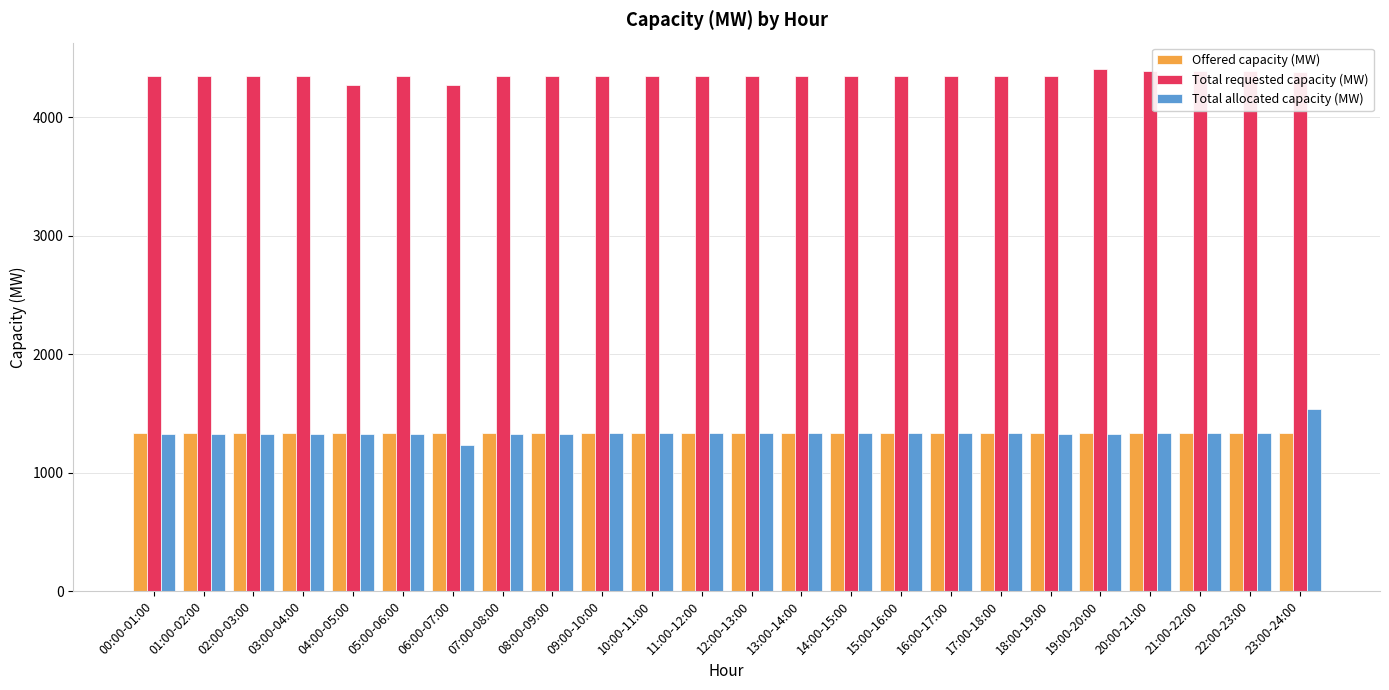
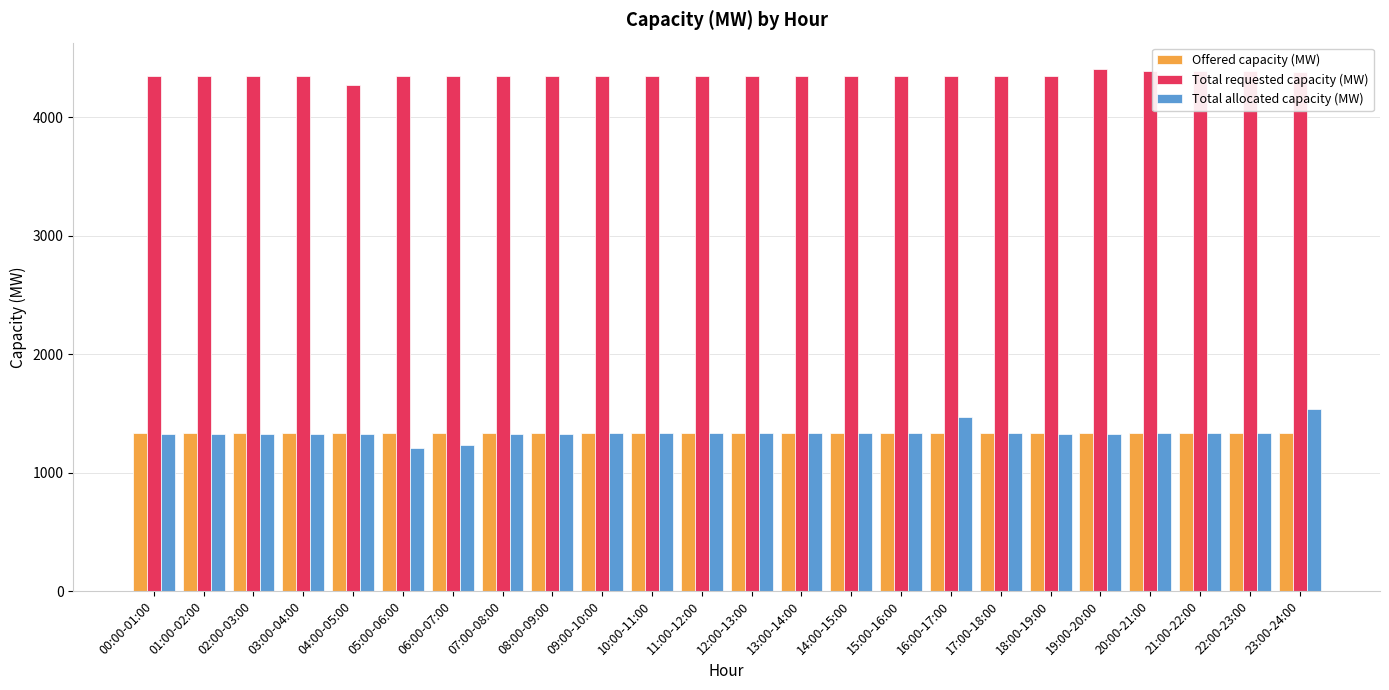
  {
    "Offered capacity (MW)": {
      "00:00-01:00": 1330,
      "01:00-02:00": 1330,
      "02:00-03:00": 1330,
      "03:00-04:00": 1330,
      "04:00-05:00": 1330,
      "05:00-06:00": 1330,
      "06:00-07:00": 1330,
      "07:00-08:00": 1330,
      "08:00-09:00": 1330,
      "09:00-10:00": 1330,
      "10:00-11:00": 1330,
      "11:00-12:00": 1330,
      "12:00-13:00": 1330,
      "13:00-14:00": 1330,
      "14:00-15:00": 1330,
      "15:00-16:00": 1330,
      "16:00-17:00": 1330,
      "17:00-18:00": 1330,
      "18:00-19:00": 1330,
      "19:00-20:00": 1330,
      "20:00-21:00": 1330,
      "21:00-22:00": 1330,
      "22:00-23:00": 1330,
      "23:00-24:00": 1330
    },
    "Total requested capacity (MW)": {
      "00:00-01:00": 4350,
      "01:00-02:00": 4350,
      "02:00-03:00": 4350,
      "03:00-04:00": 4350,
      "04:00-05:00": 4270,
      "05:00-06:00": 4350,
-     "06:00-07:00": 4270,
+     "06:00-07:00": 4350,
      "07:00-08:00": 4350,
      "08:00-09:00": 4350,
      "09:00-10:00": 4350,
      "10:00-11:00": 4350,
      "11:00-12:00": 4350,
      "12:00-13:00": 4350,
      "13:00-14:00": 4350,
      "14:00-15:00": 4350,
      "15:00-16:00": 4350,
      "16:00-17:00": 4350,
      "17:00-18:00": 4350,
      "18:00-19:00": 4350,
      "19:00-20:00": 4410,
      "20:00-21:00": 4390
    },
    "Total allocated capacity (MW)": {
      "00:00-01:00": 1330,
      "01:00-02:00": 1330,
      "02:00-03:00": 1330,
      "03:00-04:00": 1330,
      "04:00-05:00": 1330,
-     "05:00-06:00": 1330,
+     "05:00-06:00": 1210,
      "06:00-07:00": 1240,
      "07:00-08:00": 1330,
      "08:00-09:00": 1330,
      "09:00-10:00": 1330,
      "10:00-11:00": 1330,
      "11:00-12:00": 1330,
      "12:00-13:00": 1330,
      "13:00-14:00": 1330,
      "14:00-15:00": 1330,
      "15:00-16:00": 1330,
-     "16:00-17:00": 1330,
+     "16:00-17:00": 1470,
      "17:00-18:00": 1330,
      "18:00-19:00": 1330,
      "19:00-20:00": 1330,
      "20:00-21:00": 1330,
      "21:00-22:00": 1330,
      "22:00-23:00": 1330,
      "23:00-24:00": 1540
    }
  }
